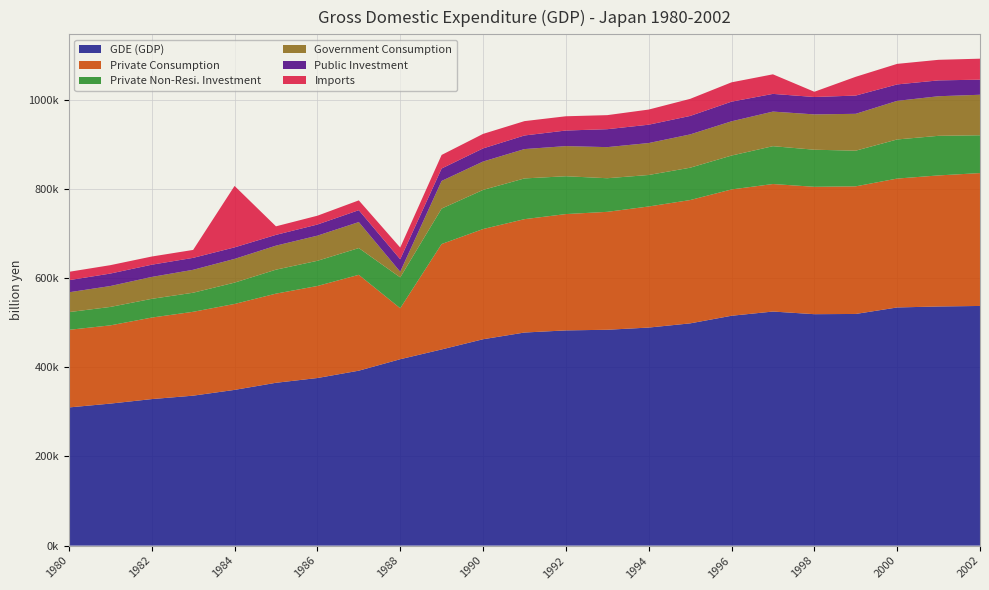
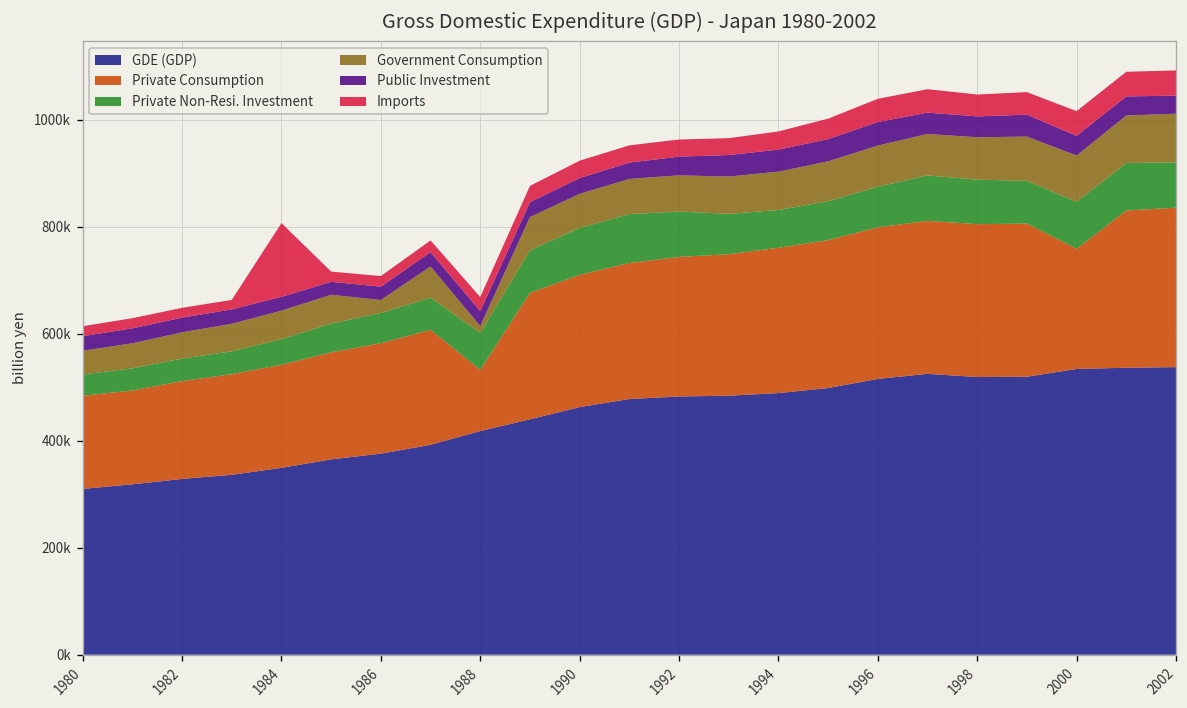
  {
    "Private Consumption": {
      "1980": 170000,
      "1982": 180000,
      "1984": 190000,
      "1986": 210000,
      "1988": 110000,
      "1990": 250000,
      "1992": 260000,
      "1994": 270000,
      "1996": 280000,
      "1998": 290000,
-     "2000": 290000,
+     "2000": 220000,
      "2002": 300000
    },
    "Private Non-Resi. Investment": {
      "1980": 40000,
      "1982": 40000,
      "1984": 50000,
      "1986": 60000,
      "1988": 70000,
      "1990": 90000,
      "1992": 80000,
      "1994": 70000,
      "1996": 80000,
      "1998": 80000,
      "2000": 90000,
      "2002": 80000
    },
    "Government Consumption": {
      "1980": 40000,
      "1982": 50000,
      "1984": 50000,
-     "1986": 60000,
+     "1986": 20000,
      "1988": 10000,
      "1990": 60000,
      "1992": 70000,
      "1994": 70000,
      "1996": 80000,
      "1998": 80000,
      "2000": 90000,
      "2002": 90000
    },
    "Imports": {
      "1980": 20000,
      "1982": 20000,
      "1984": 140000,
      "1986": 20000,
      "1988": 30000,
      "1990": 30000,
      "1992": 30000,
      "1994": 30000,
      "1996": 40000,
-     "1998": 10000,
+     "1998": 40000,
      "2000": 50000,
      "2002": 50000
    }
  }
